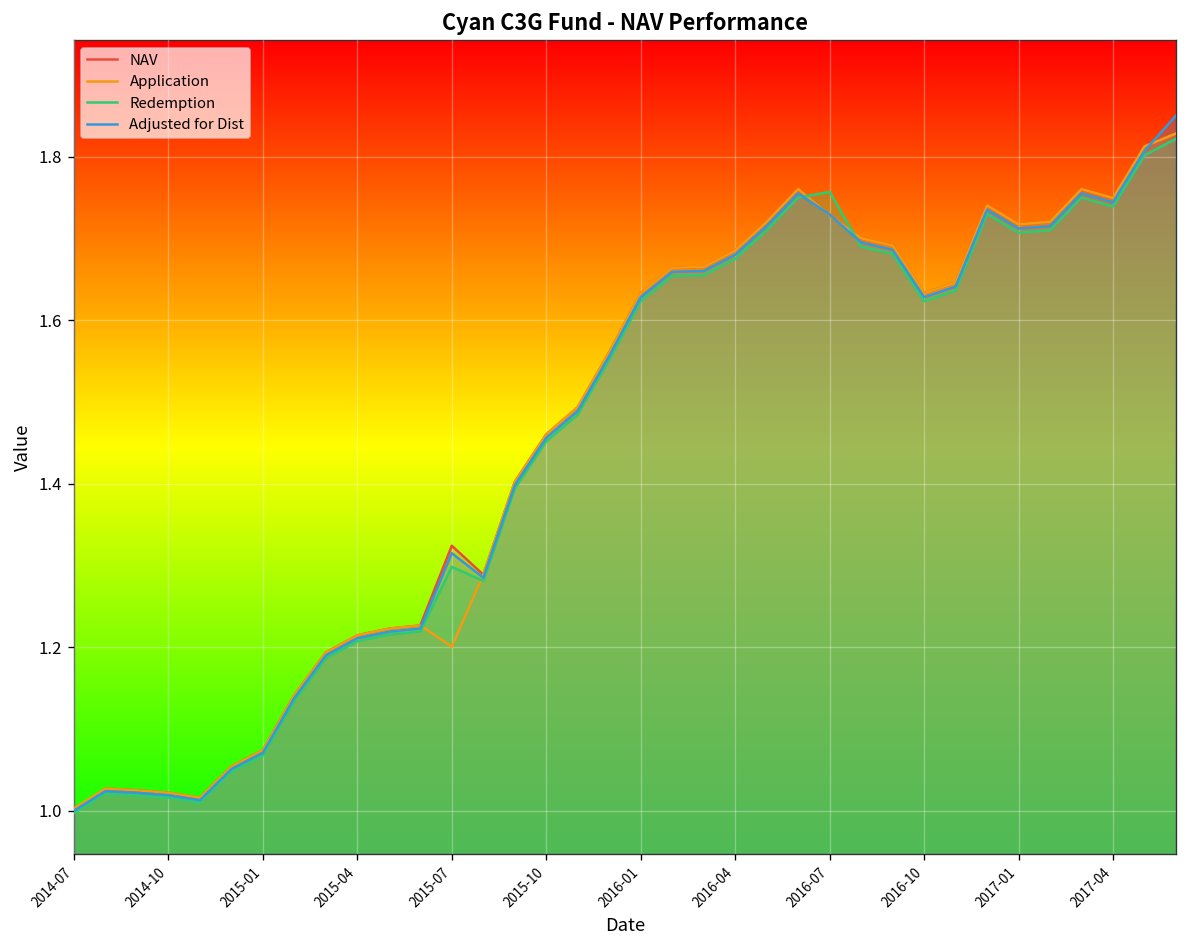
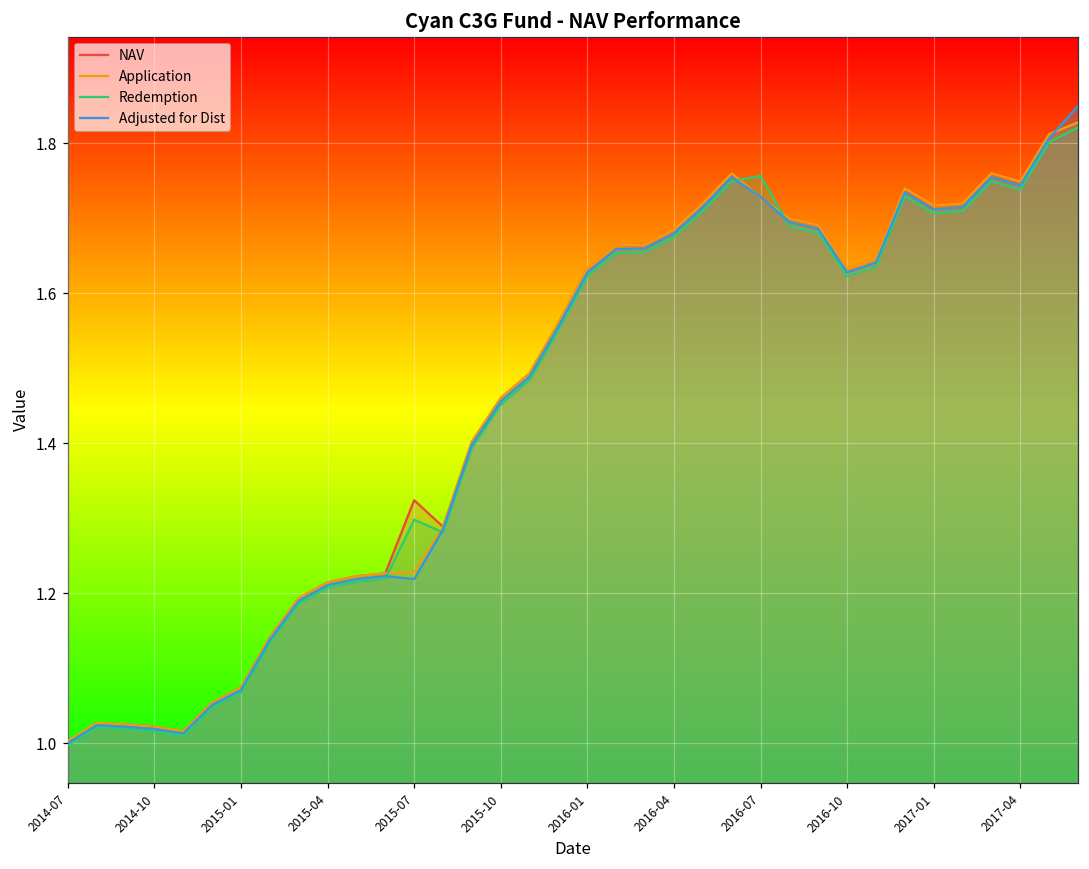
  {
    "NAV": {
      "2015-07": 1.32
    },
    "Application": {
-     "2015-07": 1.20
+     "2015-07": 1.23
    },
    "Redemption": {
      "2015-07": 1.30,
      "2015-10": 1.45,
      "2016-01": 1.62,
      "2016-04": 1.67,
      "2016-07": 1.76,
      "2016-10": 1.62,
      "2017-01": 1.71,
      "2017-04": 1.74
    },
    "Adjusted for Dist": {
-     "2015-07": 1.32,
+     "2015-07": 1.22,
      "2015-10": 1.46,
      "2016-01": 1.63,
      "2016-04": 1.68,
      "2016-10": 1.63,
      "2017-01": 1.71,
      "2017-04": 1.74
    }
  }
